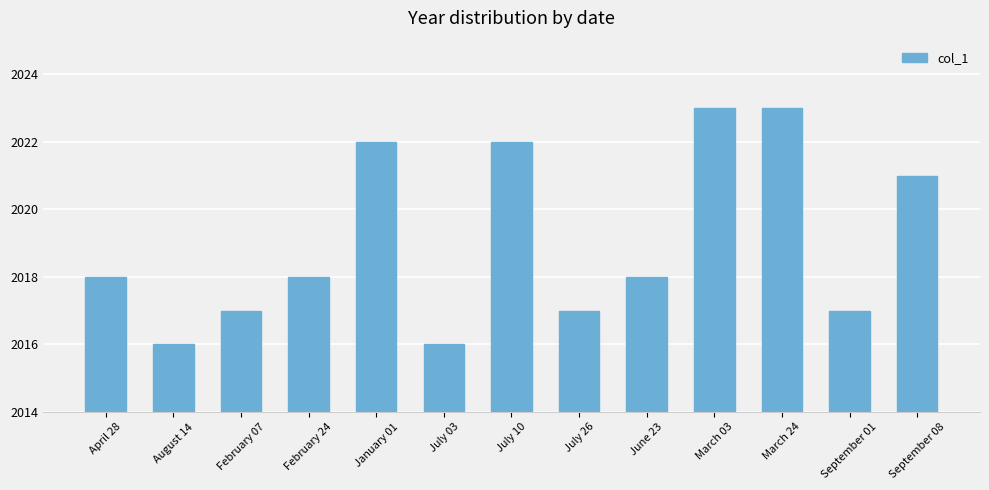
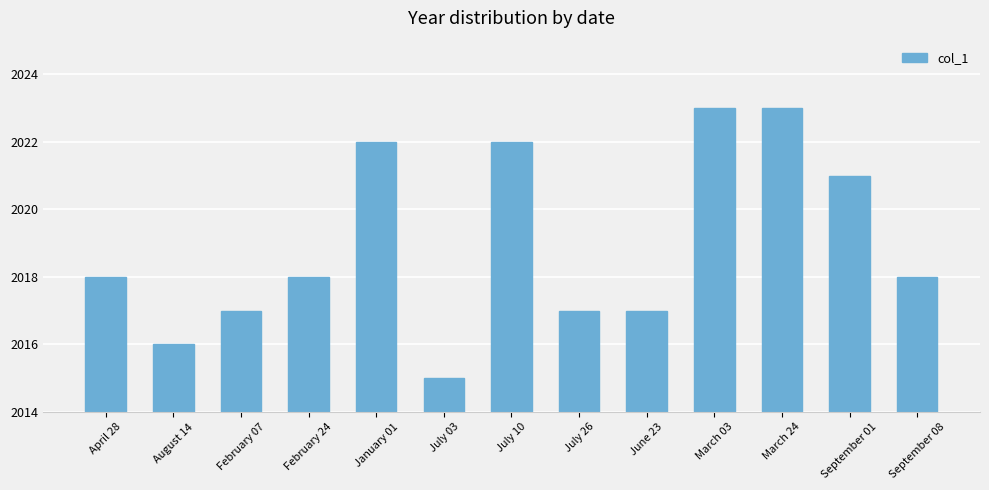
  {
    "April 28": 2018,
    "August 14": 2016,
    "February 07": 2017,
    "February 24": 2018,
    "January 01": 2022,
-   "July 03": 2016,
+   "July 03": 2015,
    "July 10": 2022,
    "July 26": 2017,
-   "June 23": 2018,
+   "June 23": 2017,
    "March 03": 2023,
    "March 24": 2023,
-   "September 01": 2017,
-   "September 08": 2021
+   "September 01": 2021,
+   "September 08": 2018
  }
